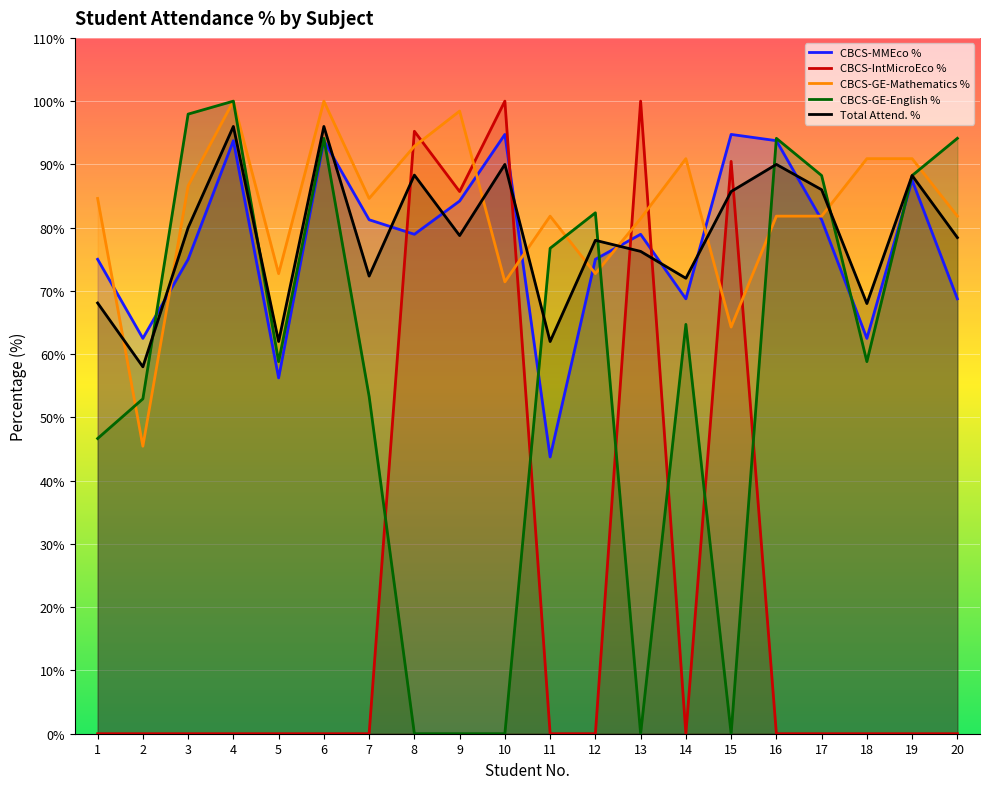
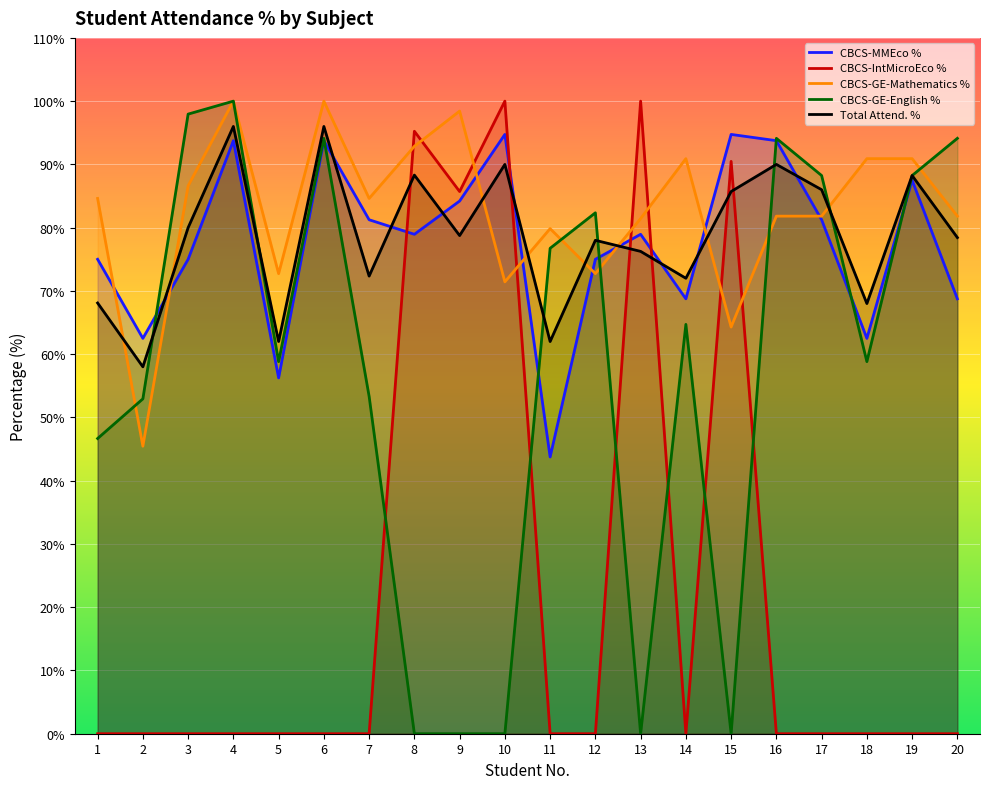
  {
    "CBCS-MMEco %": {
      "1": "75%",
      "2": "63%",
      "3": "75%",
      "4": "94%",
      "5": "56%",
      "7": "81%",
      "8": "79%",
      "9": "84%",
      "10": "95%",
      "11": "44%",
      "12": "75%",
      "13": "79%",
      "14": "69%",
      "15": "95%",
      "17": "81%",
      "18": "63%",
      "19": "88%",
      "20": "69%"
    },
    "CBCS-IntMicroEco %": {
      "1": "0%",
      "2": "0%",
      "3": "0%",
      "4": "0%",
      "5": "0%",
      "6": "0%",
      "7": "0%",
      "8": "95%",
      "9": "86%",
      "10": "100%",
      "11": "0%",
      "12": "0%",
      "13": "100%",
      "14": "0%",
      "15": "90%",
      "16": "0%",
      "17": "0%",
      "18": "0%",
      "19": "0%",
      "20": "0%"
    },
    "CBCS-GE-Mathematics %": {
      "1": "85%",
      "2": "45%",
      "3": "87%",
      "5": "73%",
      "6": "100%",
      "7": "85%",
      "8": "93%",
      "9": "98%",
      "10": "71%",
-     "11": "82%",
+     "11": "80%",
      "12": "73%",
      "13": "81%",
      "14": "91%",
      "15": "64%",
      "16": "82%",
      "17": "82%",
      "18": "91%",
      "19": "91%",
      "20": "82%"
    },
    "CBCS-GE-English %": {
      "1": "47%",
      "2": "53%",
      "3": "98%",
      "5": "59%",
      "7": "53%",
      "8": "0%",
      "9": "0%",
      "10": "0%",
      "11": "77%",
      "12": "82%",
      "13": "0%",
      "14": "65%",
      "15": "0%",
      "17": "88%",
      "18": "59%",
      "20": "94%"
    },
    "Total Attend. %": {
      "1": "68%",
      "2": "58%",
      "3": "80%",
      "4": "96%",
      "5": "62%",
      "6": "96%",
      "7": "72%",
      "8": "88%",
      "9": "79%",
      "10": "90%",
      "11": "62%",
      "12": "78%",
      "13": "76%",
      "14": "72%",
      "15": "86%",
      "16": "90%",
      "17": "86%",
      "18": "68%",
      "20": "78%"
    }
  }
